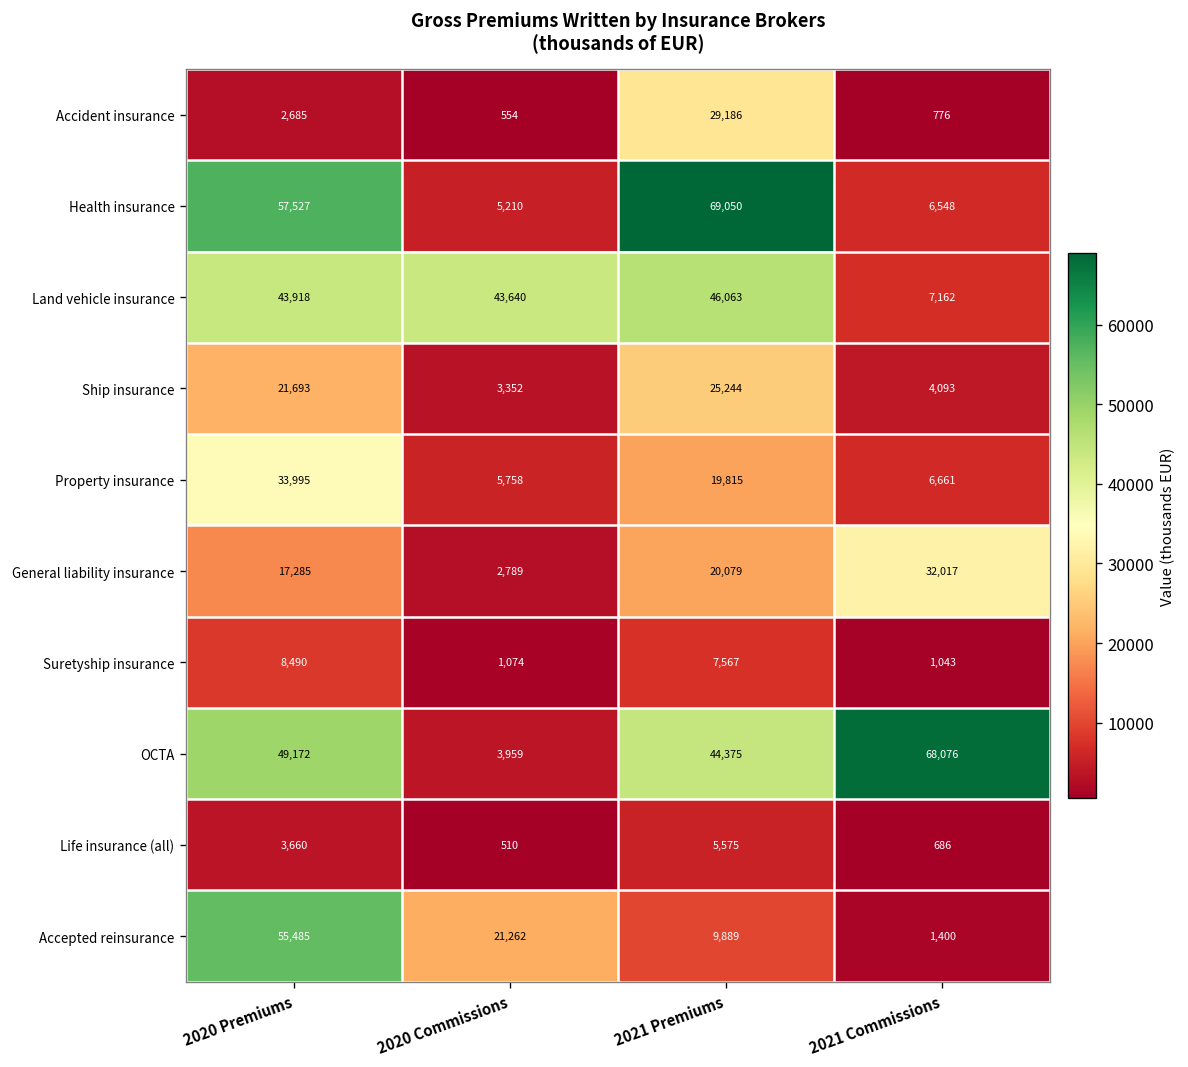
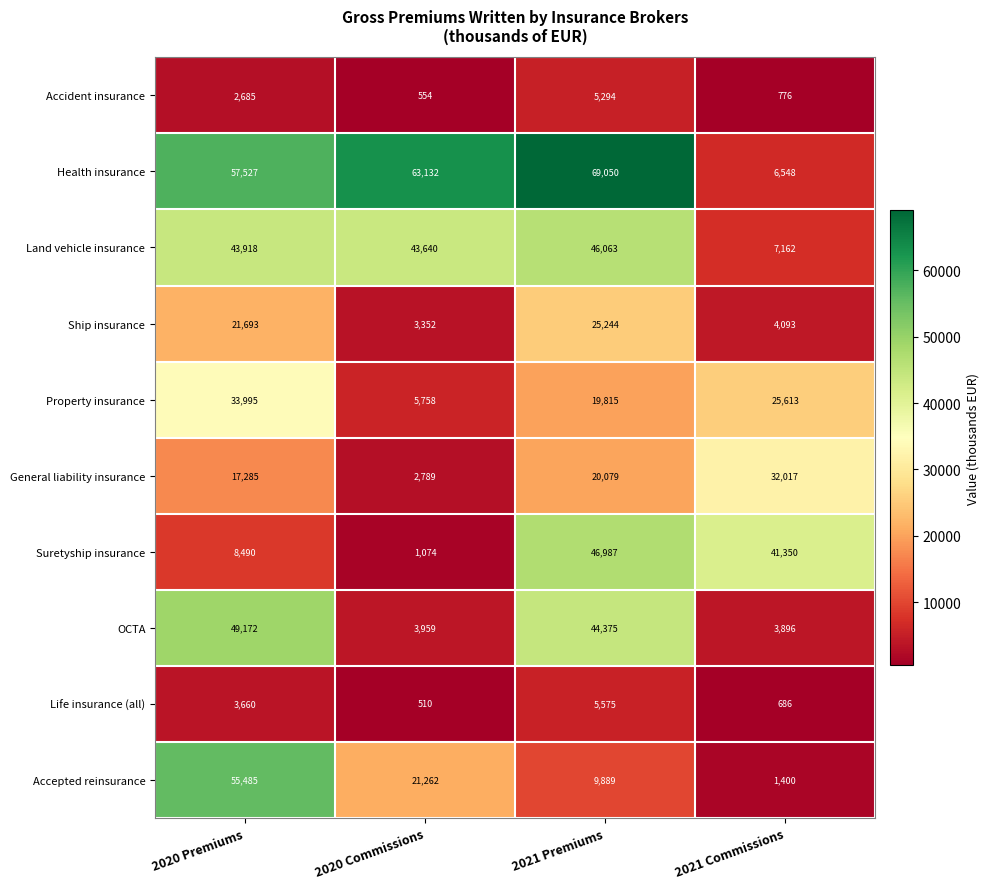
  {
    "Accident insurance": {
      "2020 Premiums": "2,685",
      "2020 Commissions": "554",
-     "2021 Premiums": "29,186",
+     "2021 Premiums": "5,294",
      "2021 Commissions": "776"
    },
    "Health insurance": {
      "2020 Premiums": "57,527",
-     "2020 Commissions": "5,210",
+     "2020 Commissions": "63,132",
      "2021 Premiums": "69,050",
      "2021 Commissions": "6,548"
    },
    "Land vehicle insurance": {
      "2020 Premiums": "43,918",
      "2020 Commissions": "43,640",
      "2021 Premiums": "46,063",
      "2021 Commissions": "7,162"
    },
    "Ship insurance": {
      "2020 Premiums": "21,693",
      "2020 Commissions": "3,352",
      "2021 Premiums": "25,244",
      "2021 Commissions": "4,093"
    },
    "Property insurance": {
      "2020 Premiums": "33,995",
      "2020 Commissions": "5,758",
      "2021 Premiums": "19,815",
-     "2021 Commissions": "6,661"
+     "2021 Commissions": "25,613"
    },
    "General liability insurance": {
      "2020 Premiums": "17,285",
      "2020 Commissions": "2,789",
      "2021 Premiums": "20,079",
      "2021 Commissions": "32,017"
    },
    "Suretyship insurance": {
      "2020 Premiums": "8,490",
      "2020 Commissions": "1,074",
-     "2021 Premiums": "7,567",
-     "2021 Commissions": "1,043"
+     "2021 Premiums": "46,987",
+     "2021 Commissions": "41,350"
    },
    "OCTA": {
      "2020 Premiums": "49,172",
      "2020 Commissions": "3,959",
      "2021 Premiums": "44,375",
-     "2021 Commissions": "68,076"
+     "2021 Commissions": "3,896"
    },
    "Life insurance (all)": {
      "2020 Premiums": "3,660",
      "2020 Commissions": "510",
      "2021 Premiums": "5,575",
      "2021 Commissions": "686"
    },
    "Accepted reinsurance": {
      "2020 Premiums": "55,485",
      "2020 Commissions": "21,262",
      "2021 Premiums": "9,889",
      "2021 Commissions": "1,400"
    }
  }
